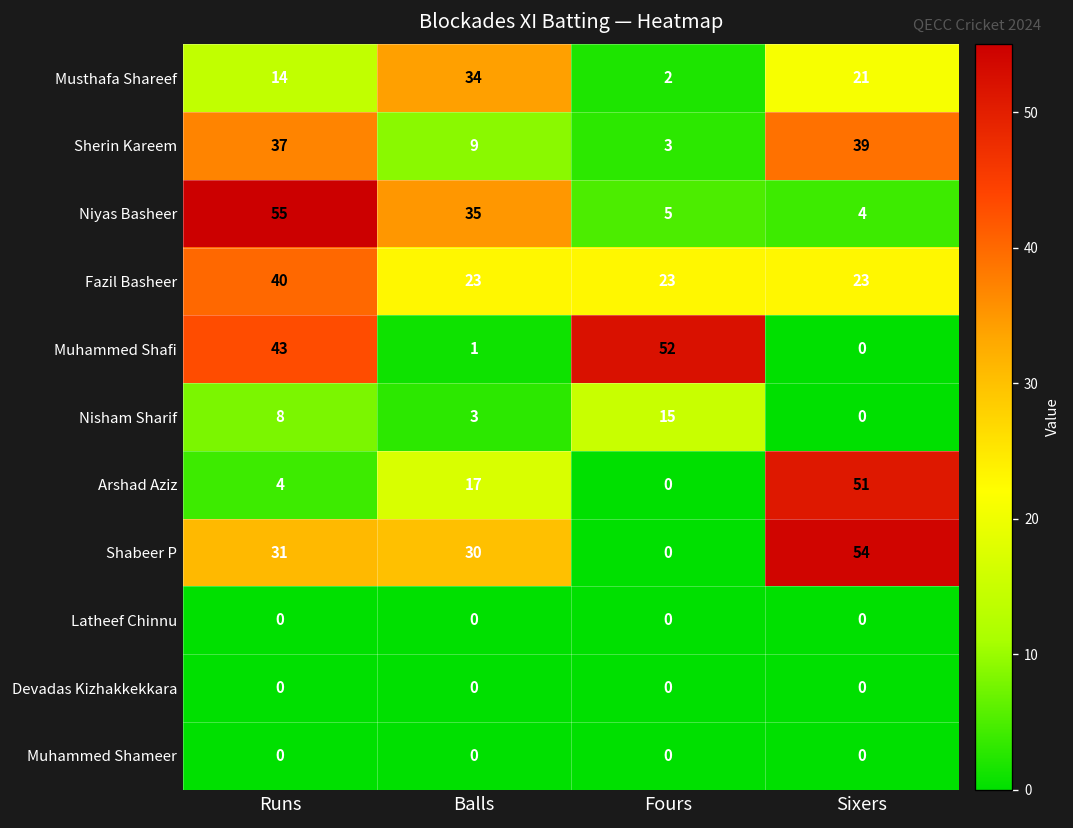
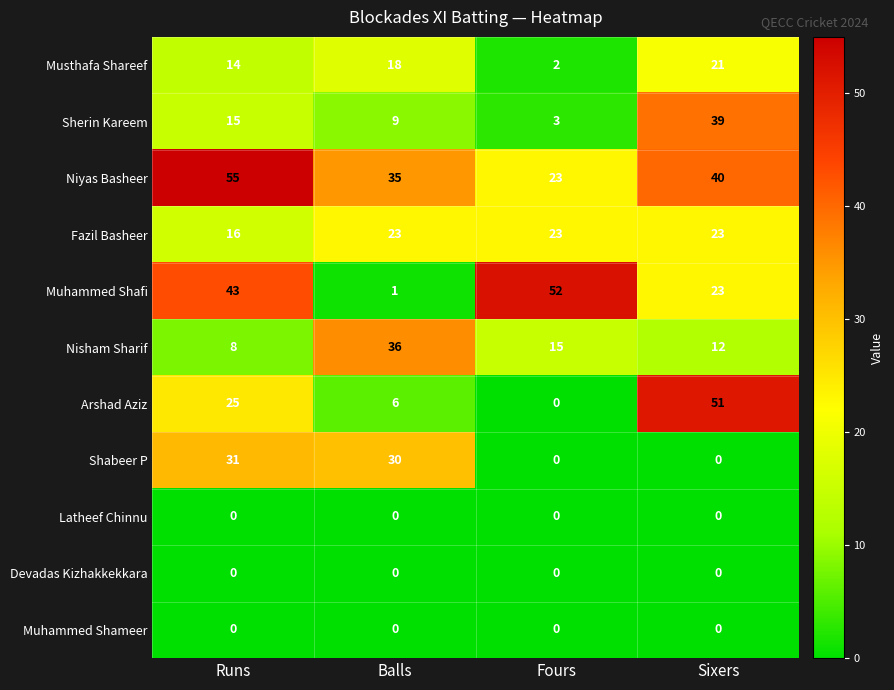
  {
    "Musthafa Shareef": {
      "Runs": 14,
-     "Balls": 34,
+     "Balls": 18,
      "Fours": 2,
      "Sixers": 21
    },
    "Sherin Kareem": {
-     "Runs": 37,
+     "Runs": 15,
      "Balls": 9,
      "Fours": 3,
      "Sixers": 39
    },
    "Niyas Basheer": {
      "Runs": 55,
      "Balls": 35,
-     "Fours": 5,
-     "Sixers": 4
+     "Fours": 23,
+     "Sixers": 40
    },
    "Fazil Basheer": {
-     "Runs": 40,
+     "Runs": 16,
      "Balls": 23,
      "Fours": 23,
      "Sixers": 23
    },
    "Muhammed Shafi": {
      "Runs": 43,
      "Balls": 1,
      "Fours": 52,
-     "Sixers": 0
+     "Sixers": 23
    },
    "Nisham Sharif": {
      "Runs": 8,
-     "Balls": 3,
+     "Balls": 36,
      "Fours": 15,
-     "Sixers": 0
+     "Sixers": 12
    },
    "Arshad Aziz": {
-     "Runs": 4,
-     "Balls": 17,
+     "Runs": 25,
+     "Balls": 6,
      "Fours": 0,
      "Sixers": 51
    },
    "Shabeer P": {
      "Runs": 31,
      "Balls": 30,
      "Fours": 0,
-     "Sixers": 54
+     "Sixers": 0
    },
    "Latheef Chinnu": {
      "Runs": 0,
      "Balls": 0,
      "Fours": 0,
      "Sixers": 0
    },
    "Devadas Kizhakkekkara": {
      "Runs": 0,
      "Balls": 0,
      "Fours": 0,
      "Sixers": 0
    },
    "Muhammed Shameer": {
      "Runs": 0,
      "Balls": 0,
      "Fours": 0,
      "Sixers": 0
    }
  }
